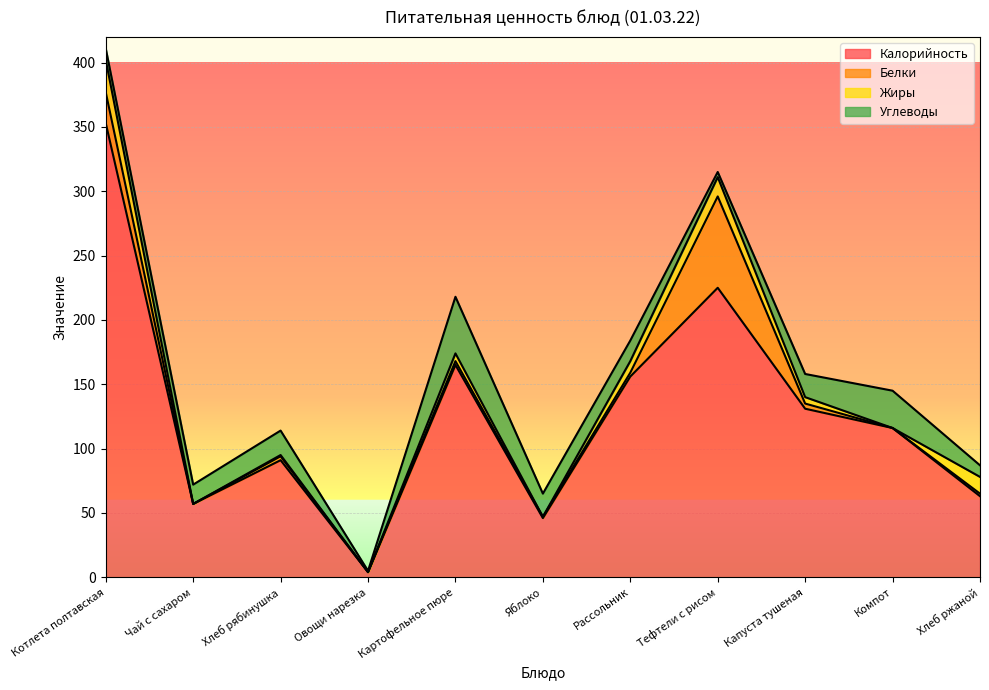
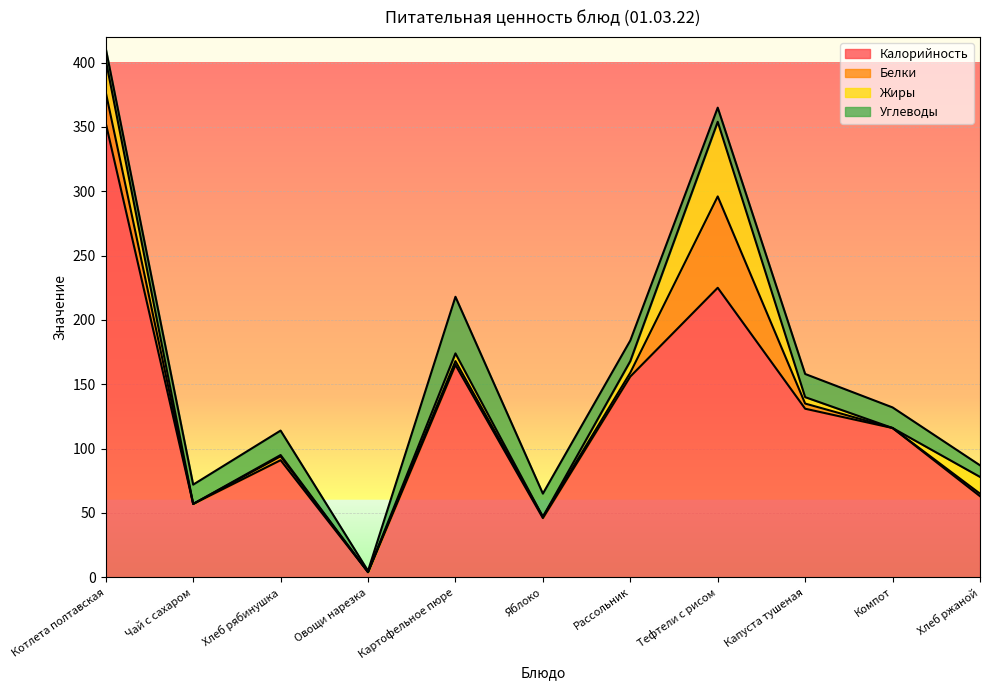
  {
    "Калорийность": {
      "Котлета полтавская": 353,
      "Хлеб рябинушка": 91,
      "Картофельное пюре": 165,
      "Рассольник": 156,
      "Тефтели с рисом": 225,
      "Капуста тушеная": 131,
      "Хлеб ржаной": 63
    },
    "Белки": {
      "Котлета полтавская": 24,
      "Картофельное пюре": 3,
      "Рассольник": 3,
      "Тефтели с рисом": 71,
      "Капуста тушеная": 4,
      "Хлеб ржаной": 2
    },
    "Жиры": {
      "Котлета полтавская": 25,
      "Картофельное пюре": 6,
      "Рассольник": 9,
-     "Тефтели с рисом": 15,
+     "Тефтели с рисом": 58,
      "Капуста тушеная": 5,
      "Хлеб ржаной": 13
    },
    "Углеводы": {
      "Котлета полтавская": 9,
      "Чай с сахаром": 15,
      "Хлеб рябинушка": 19,
      "Картофельное пюре": 44,
      "Яблоко": 18,
      "Рассольник": 16,
-     "Тефтели с рисом": 4,
+     "Тефтели с рисом": 11,
      "Капуста тушеная": 18,
-     "Компот": 29,
+     "Компот": 16,
      "Хлеб ржаной": 9
    }
  }
